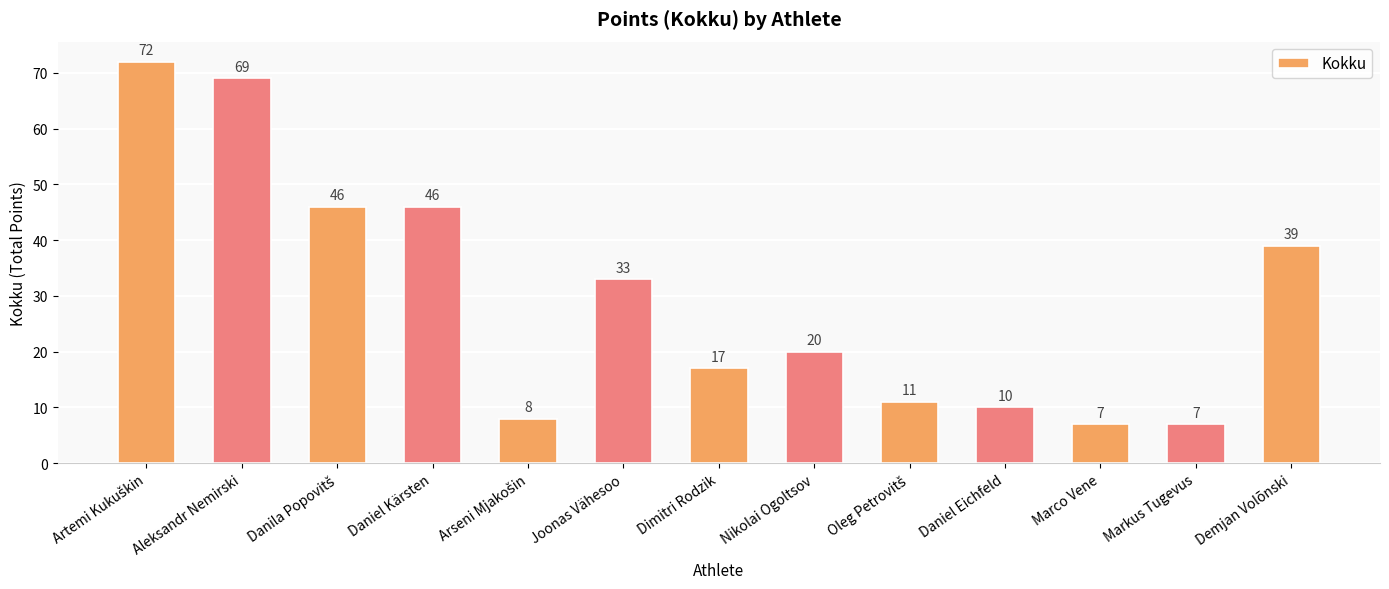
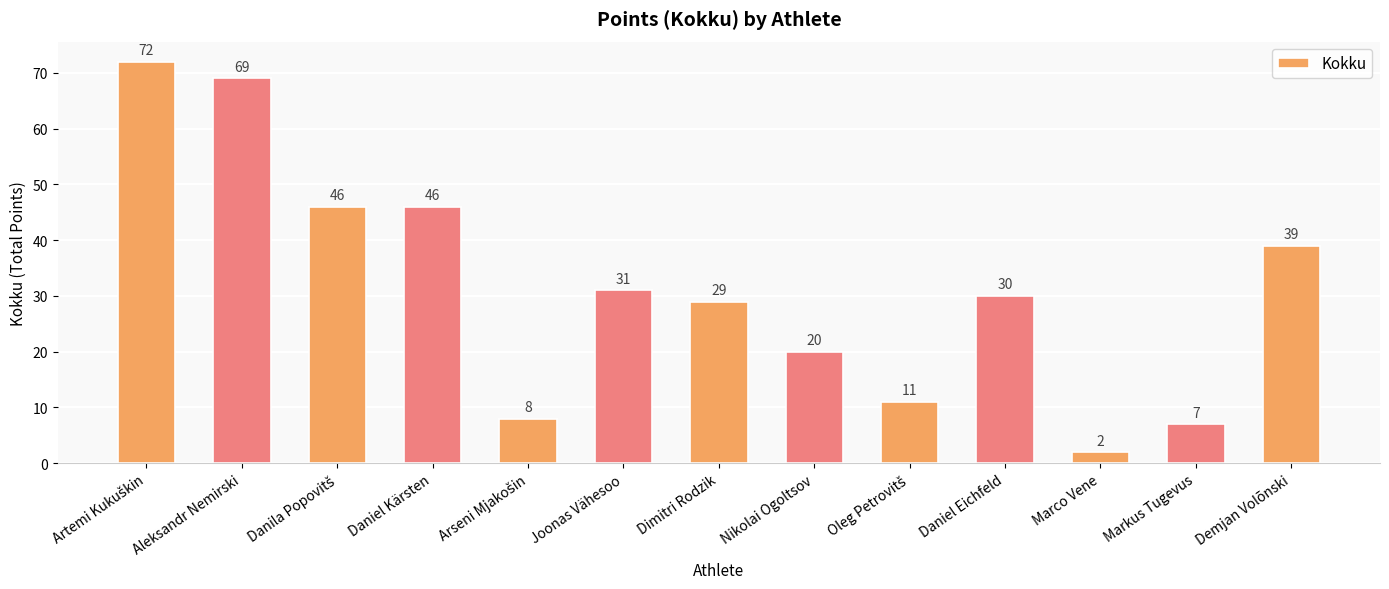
  {
    "Artemi Kukuškin": 72,
    "Aleksandr Nemirski": 69,
    "Danila Popovitš": 46,
    "Daniel Kärsten": 46,
    "Arseni Mjakošin": 8,
-   "Joonas Vähesoo": 33,
-   "Dimitri Rodzik": 17,
+   "Joonas Vähesoo": 31,
+   "Dimitri Rodzik": 29,
    "Nikolai Ogoltsov": 20,
    "Oleg Petrovitš": 11,
-   "Daniel Eichfeld": 10,
-   "Marco Vene": 7,
+   "Daniel Eichfeld": 30,
+   "Marco Vene": 2,
    "Markus Tugevus": 7,
    "Demjan Volõnski": 39
  }
